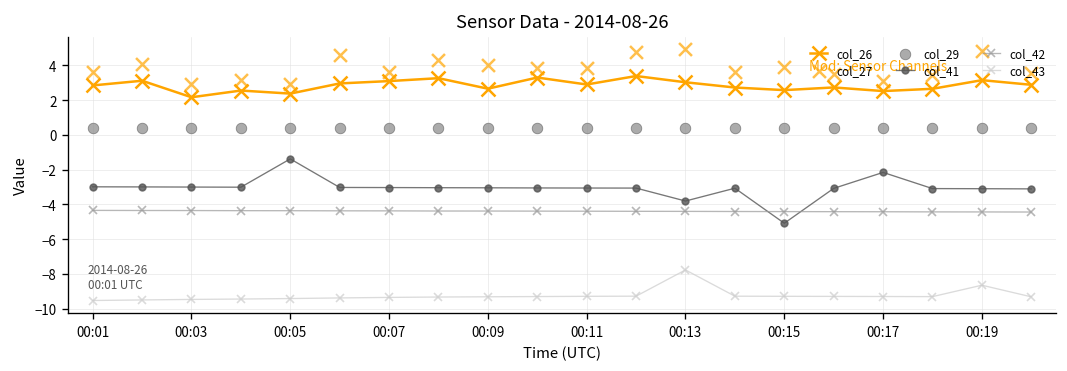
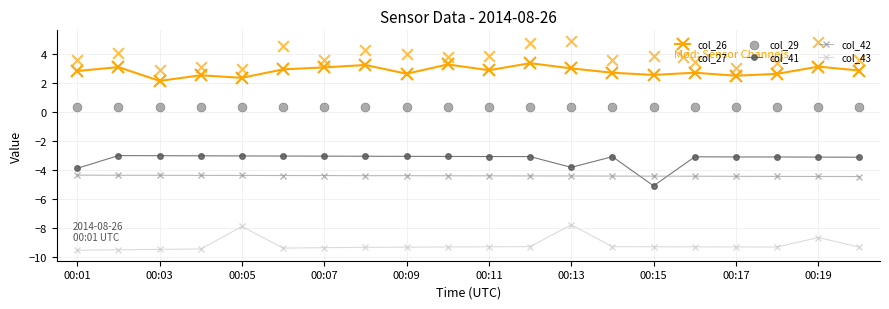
  {
    "col_41": {
-     "00:01": -3.0,
+     "00:01": -3.9,
      "00:03": -3.0,
-     "00:05": -1.4,
+     "00:05": -3.0,
      "00:07": -3.0,
      "00:09": -3.0,
      "00:11": -3.1,
      "00:13": -3.8,
      "00:15": -5.1,
-     "00:17": -2.2,
+     "00:17": -3.1,
      "00:19": -3.1
    },
    "col_43": {
      "00:03": -9.5,
-     "00:05": -9.4,
+     "00:05": -7.9,
      "00:07": -9.4,
      "00:09": -9.3,
      "00:11": -9.3,
      "00:13": -7.8,
      "00:15": -9.3,
      "00:17": -9.3,
      "00:19": -8.7
    }
  }
